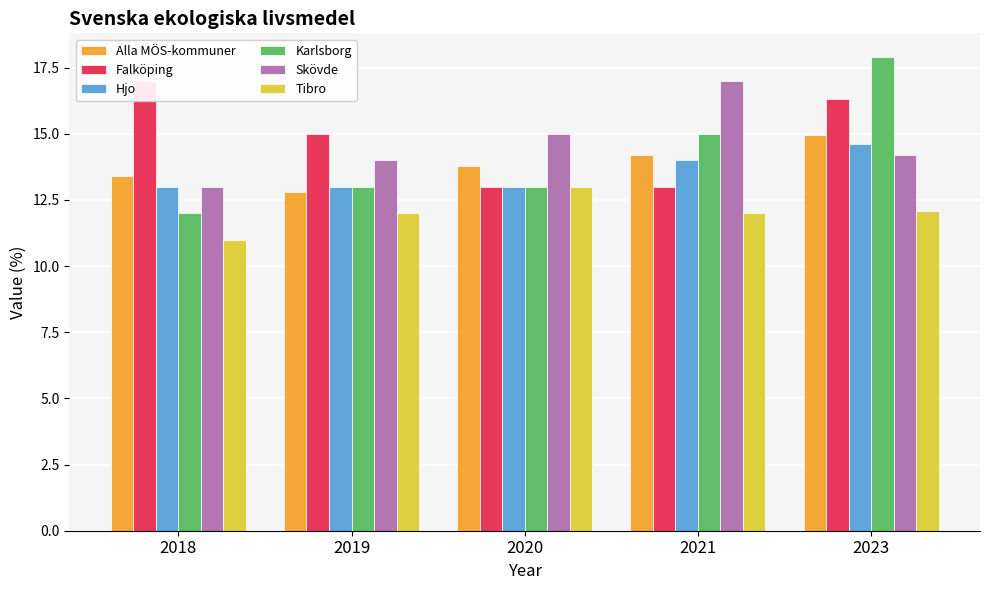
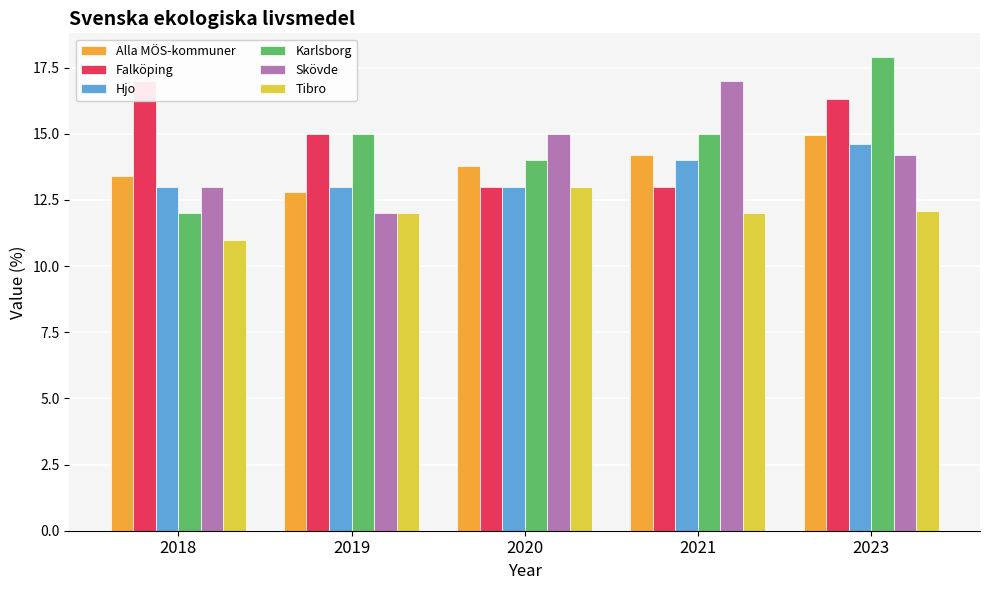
  {
    "Falköping": {
      "2019": 15,
      "2020": 13,
      "2021": 13,
      "2023": 16.3
    },
    "Hjo": {
      "2018": 13,
      "2019": 13,
      "2020": 13,
      "2021": 14,
      "2023": 14.6
    },
    "Karlsborg": {
      "2018": 12,
-     "2019": 13,
-     "2020": 13,
+     "2019": 15,
+     "2020": 14,
      "2021": 15,
      "2023": 17.9
    },
    "Skövde": {
      "2018": 13,
-     "2019": 14,
+     "2019": 12,
      "2020": 15,
      "2021": 17,
      "2023": 14.2
    }
  }
